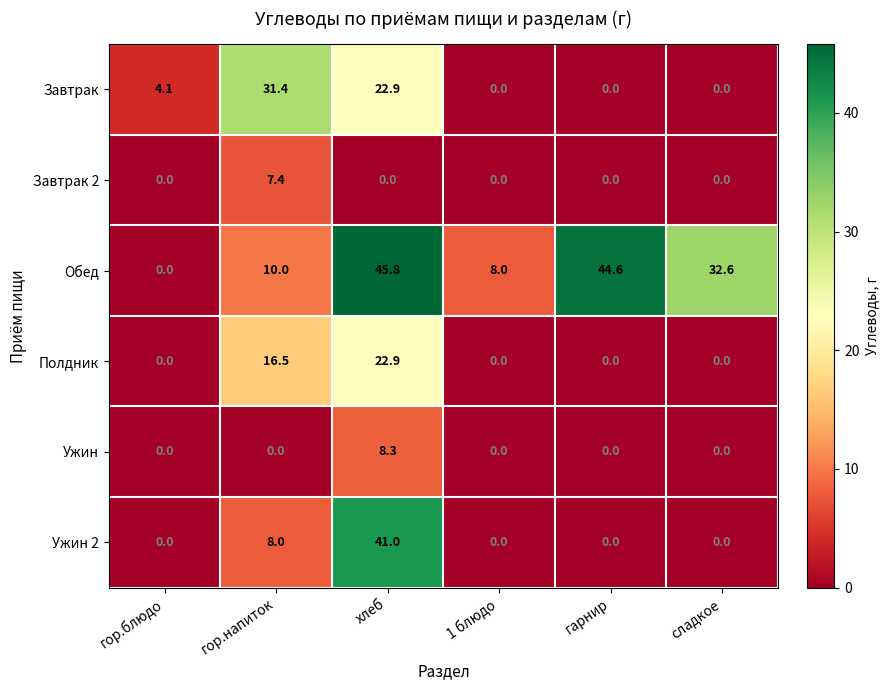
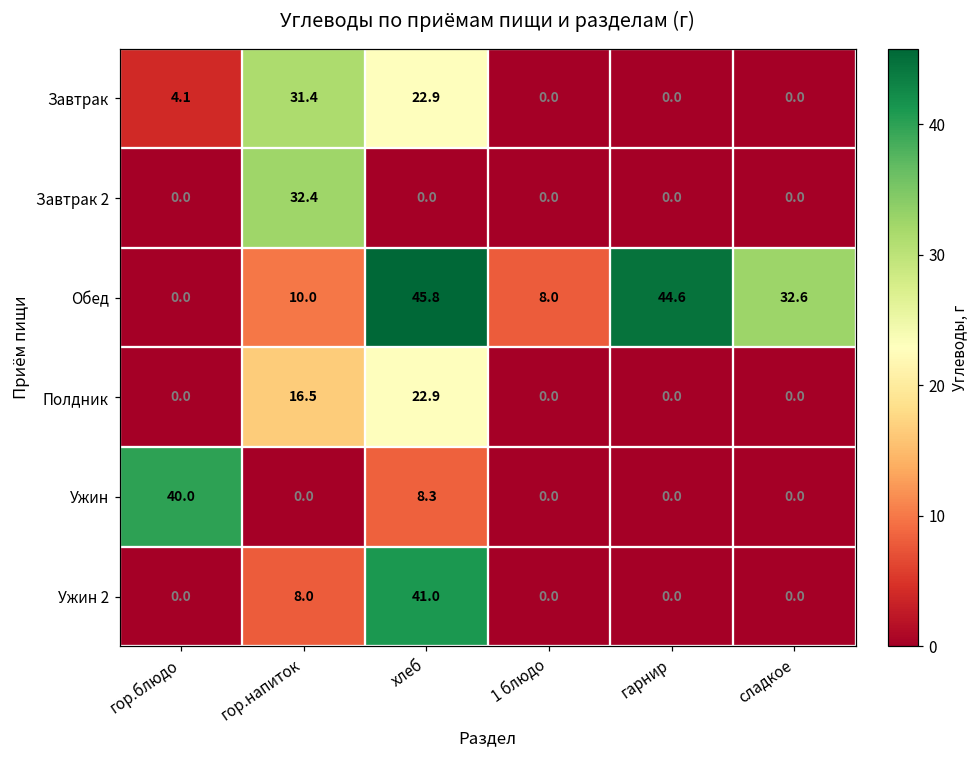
  {
    "Завтрак": {
      "гор.блюдо": 4.1,
      "гор.напиток": 31.4,
      "хлеб": 22.9,
      "1 блюдо": 0.0,
      "гарнир": 0.0,
      "сладкое": 0.0
    },
    "Завтрак 2": {
      "гор.блюдо": 0.0,
-     "гор.напиток": 7.4,
+     "гор.напиток": 32.4,
      "хлеб": 0.0,
      "1 блюдо": 0.0,
      "гарнир": 0.0,
      "сладкое": 0.0
    },
    "Обед": {
      "гор.блюдо": 0.0,
      "гор.напиток": 10.0,
      "хлеб": 45.8,
      "1 блюдо": 8.0,
      "гарнир": 44.6,
      "сладкое": 32.6
    },
    "Полдник": {
      "гор.блюдо": 0.0,
      "гор.напиток": 16.5,
      "хлеб": 22.9,
      "1 блюдо": 0.0,
      "гарнир": 0.0,
      "сладкое": 0.0
    },
    "Ужин": {
-     "гор.блюдо": 0.0,
+     "гор.блюдо": 40.0,
      "гор.напиток": 0.0,
      "хлеб": 8.3,
      "1 блюдо": 0.0,
      "гарнир": 0.0,
      "сладкое": 0.0
    },
    "Ужин 2": {
      "гор.блюдо": 0.0,
      "гор.напиток": 8.0,
      "хлеб": 41.0,
      "1 блюдо": 0.0,
      "гарнир": 0.0,
      "сладкое": 0.0
    }
  }
